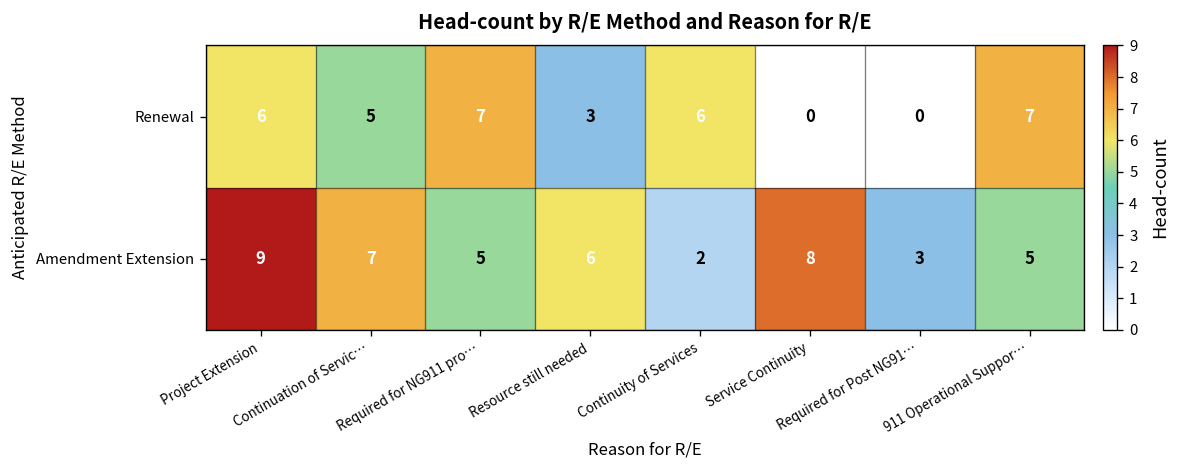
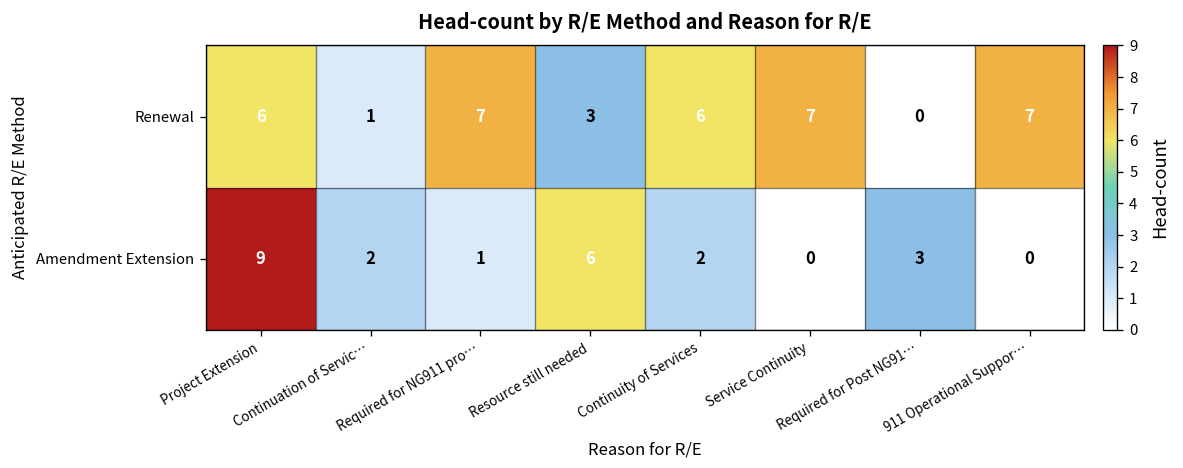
  {
    "Renewal": {
      "Project Extension": 6,
-     "Continuation of Servic…": 5,
+     "Continuation of Servic…": 1,
      "Required for NG911 pro…": 7,
      "Resource still needed": 3,
      "Continuity of Services": 6,
-     "Service Continuity": 0,
+     "Service Continuity": 7,
      "Required for Post NG91…": 0,
      "911 Operational Suppor…": 7
    },
    "Amendment Extension": {
      "Project Extension": 9,
-     "Continuation of Servic…": 7,
-     "Required for NG911 pro…": 5,
+     "Continuation of Servic…": 2,
+     "Required for NG911 pro…": 1,
      "Resource still needed": 6,
      "Continuity of Services": 2,
-     "Service Continuity": 8,
+     "Service Continuity": 0,
      "Required for Post NG91…": 3,
-     "911 Operational Suppor…": 5
+     "911 Operational Suppor…": 0
    }
  }
